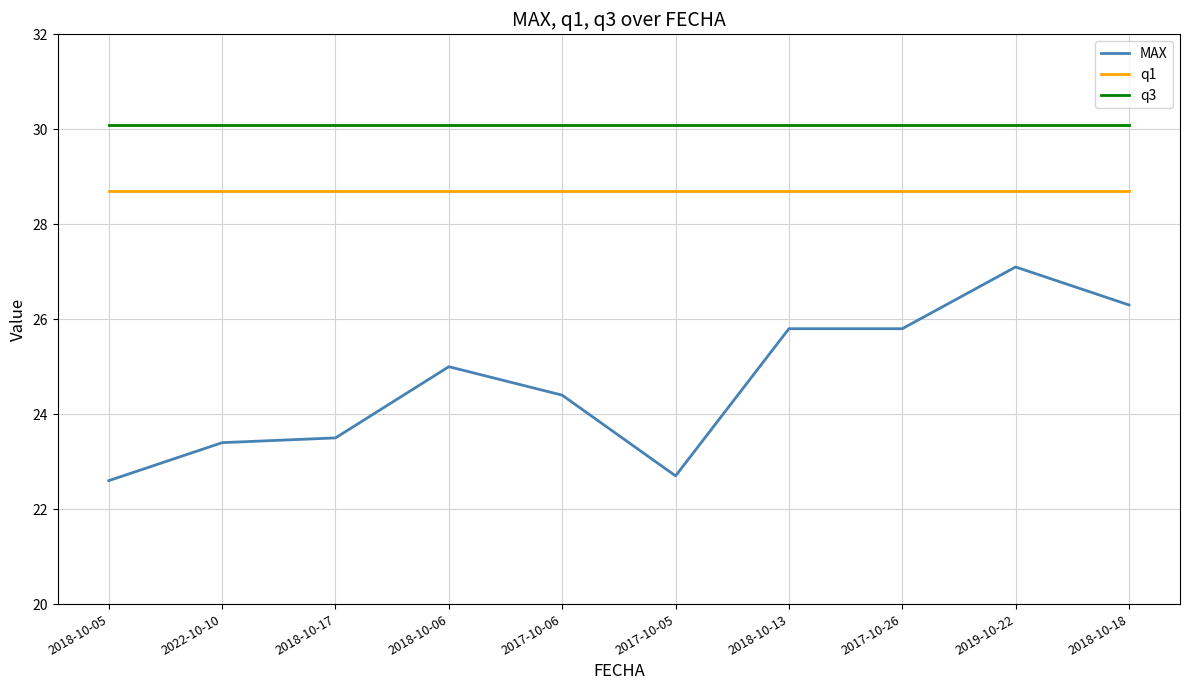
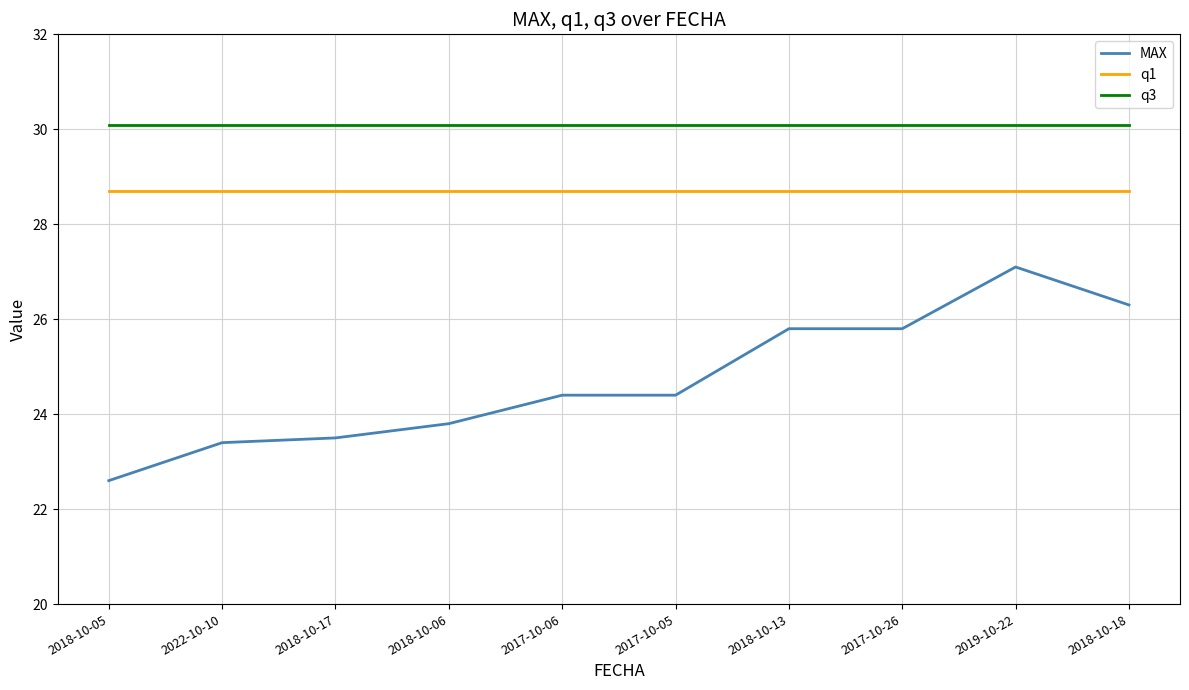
  {
    "MAX": {
      "2018-10-05": 22.6,
      "2022-10-10": 23.4,
      "2018-10-17": 23.5,
-     "2018-10-06": 25.0,
+     "2018-10-06": 23.8,
      "2017-10-06": 24.4,
-     "2017-10-05": 22.7,
+     "2017-10-05": 24.4,
      "2018-10-13": 25.8,
      "2017-10-26": 25.8,
      "2019-10-22": 27.1,
      "2018-10-18": 26.3
    },
    "q1": {
      "2018-10-05": 28.7,
      "2022-10-10": 28.7,
      "2018-10-17": 28.7,
      "2018-10-06": 28.7,
      "2017-10-06": 28.7,
      "2017-10-05": 28.7,
      "2018-10-13": 28.7,
      "2017-10-26": 28.7,
      "2019-10-22": 28.7,
      "2018-10-18": 28.7
    },
    "q3": {
      "2018-10-05": 30.1,
      "2022-10-10": 30.1,
      "2018-10-17": 30.1,
      "2018-10-06": 30.1,
      "2017-10-06": 30.1,
      "2017-10-05": 30.1,
      "2018-10-13": 30.1,
      "2017-10-26": 30.1,
      "2019-10-22": 30.1,
      "2018-10-18": 30.1
    }
  }
